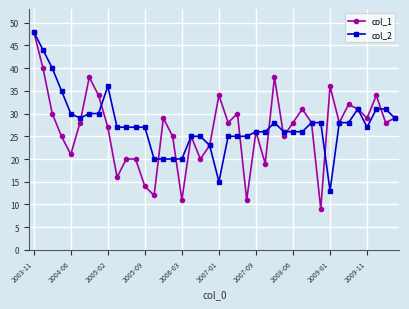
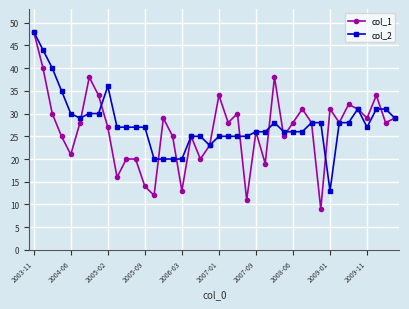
  {
    "col_1": {
      "2004-06": 21,
      "2005-02": 27,
      "2005-09": 14,
-     "2006-03": 11,
+     "2006-03": 13,
      "2007-01": 34,
      "2008-06": 28,
-     "2009-01": 36,
+     "2009-01": 31,
      "2009-11": 29
    },
    "col_2": {
      "2004-06": 30,
      "2005-02": 36,
      "2005-09": 27,
      "2006-03": 20,
-     "2007-01": 15,
+     "2007-01": 25,
      "2008-06": 26,
      "2009-01": 13,
      "2009-11": 27
    }
  }
